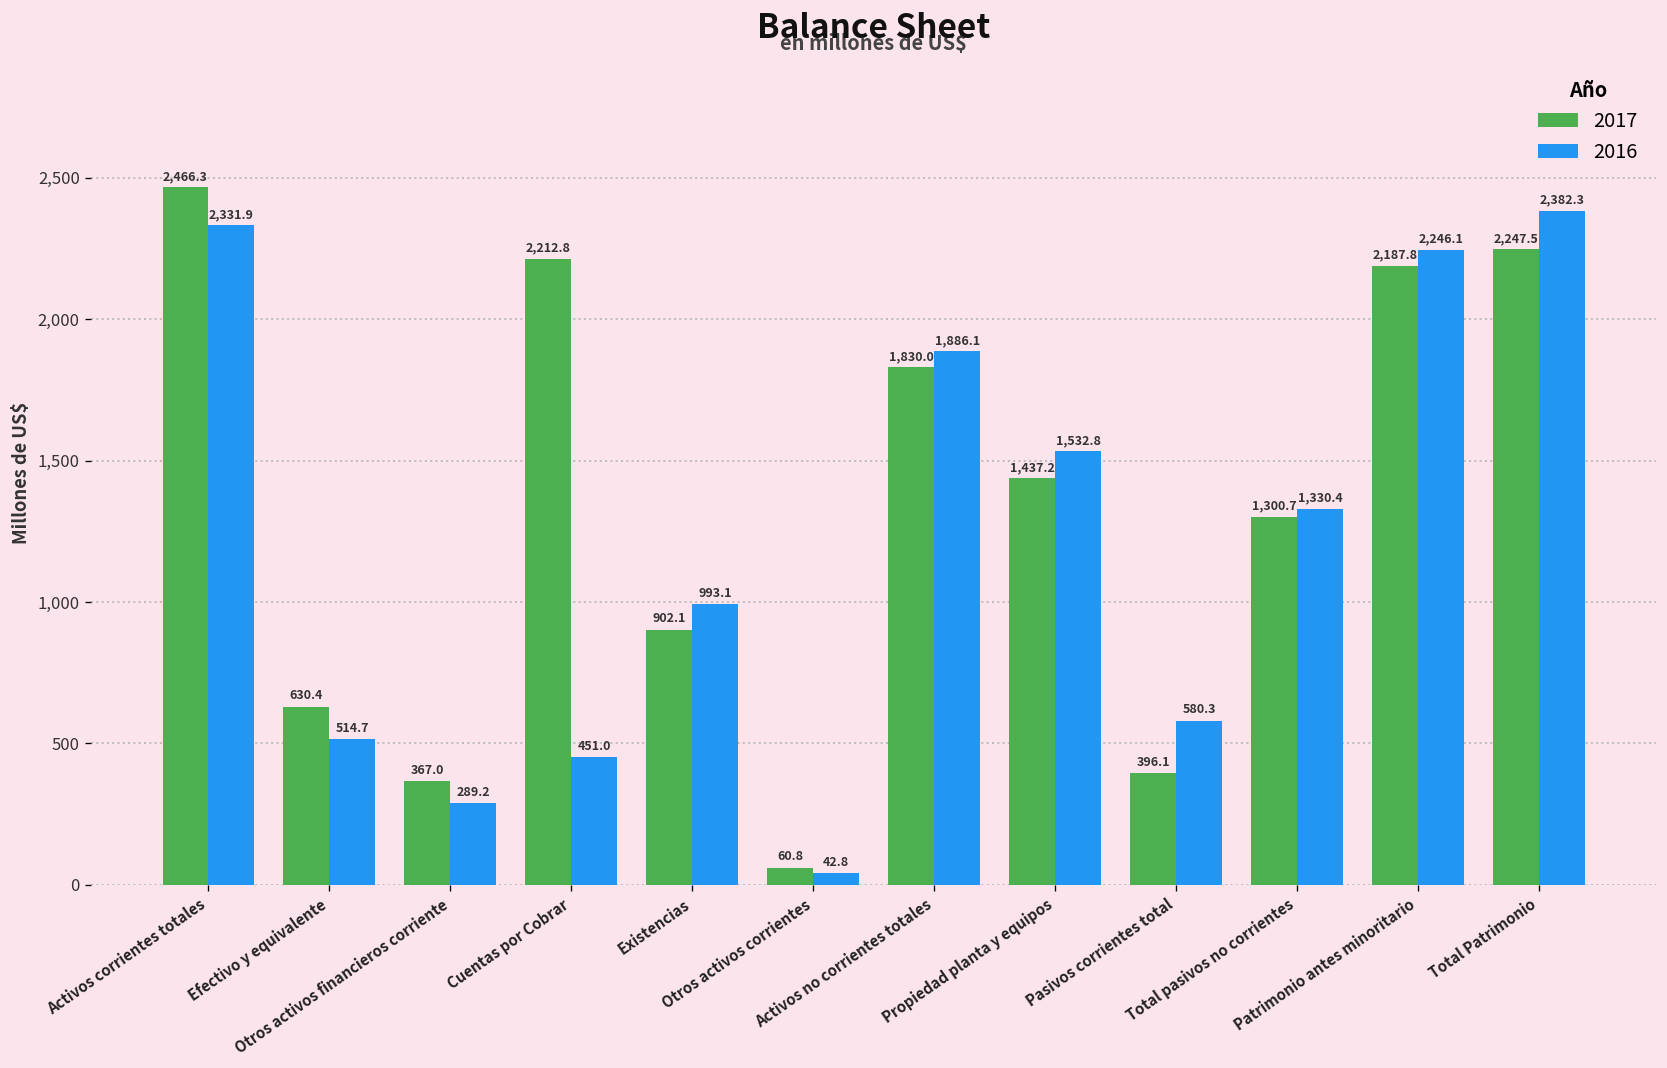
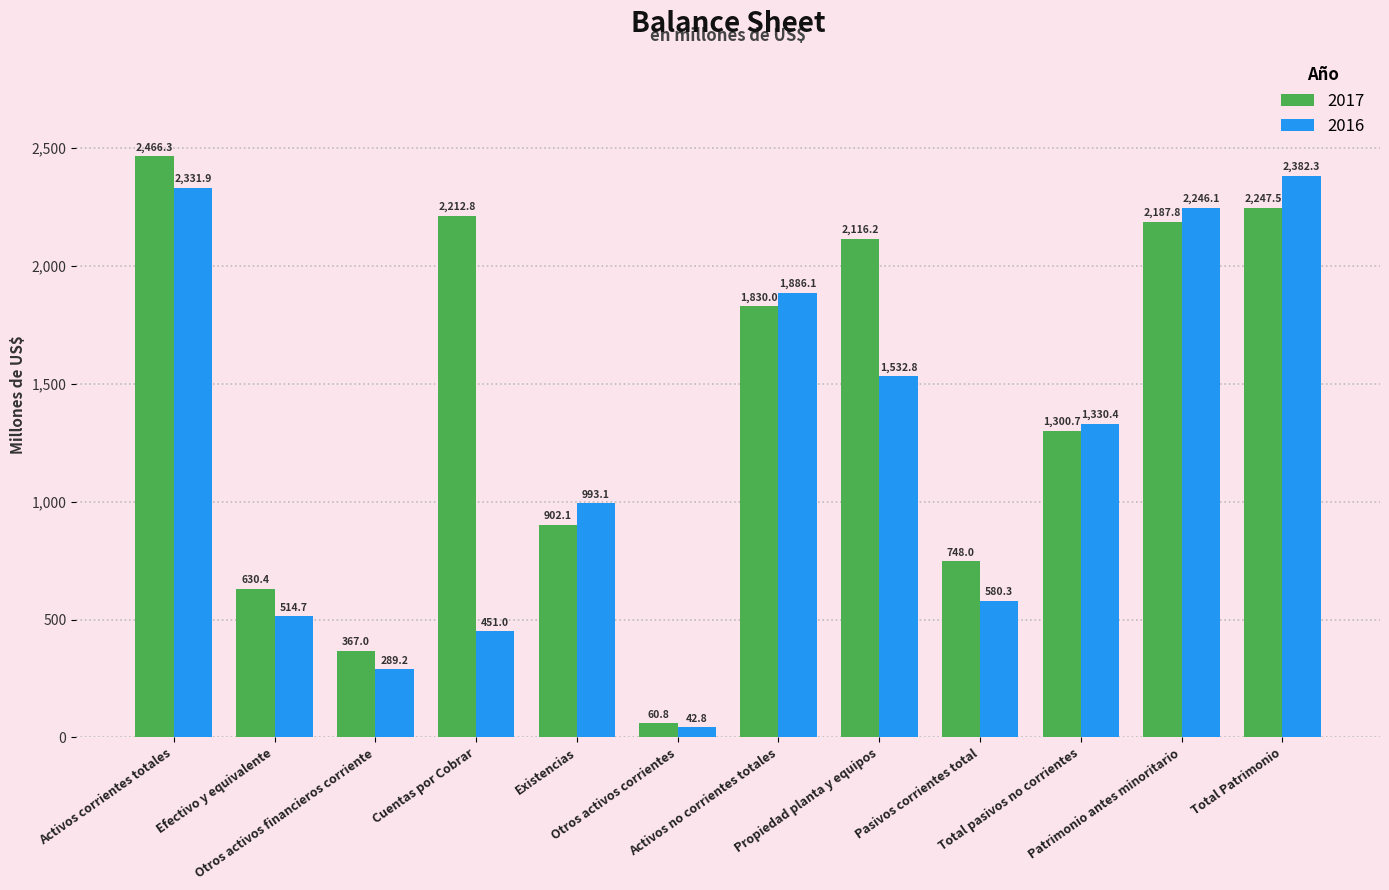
  {
    "2017": {
      "Activos corrientes totales": "2,466.3",
      "Efectivo y equivalente": "630.4",
      "Otros activos financieros corriente": "367.0",
      "Cuentas por Cobrar": "2,212.8",
      "Existencias": "902.1",
      "Otros activos corrientes": "60.8",
      "Activos no corrientes totales": "1,830.0",
-     "Propiedad planta y equipos": "1,437.2",
-     "Pasivos corrientes total": "396.1",
+     "Propiedad planta y equipos": "2,116.2",
+     "Pasivos corrientes total": "748.0",
      "Total pasivos no corrientes": "1,300.7",
      "Patrimonio antes minoritario": "2,187.8",
      "Total Patrimonio": "2,247.5"
    },
    "2016": {
      "Activos corrientes totales": "2,331.9",
      "Efectivo y equivalente": "514.7",
      "Otros activos financieros corriente": "289.2",
      "Cuentas por Cobrar": "451.0",
      "Existencias": "993.1",
      "Otros activos corrientes": "42.8",
      "Activos no corrientes totales": "1,886.1",
      "Propiedad planta y equipos": "1,532.8",
      "Pasivos corrientes total": "580.3",
      "Total pasivos no corrientes": "1,330.4",
      "Patrimonio antes minoritario": "2,246.1",
      "Total Patrimonio": "2,382.3"
    }
  }
